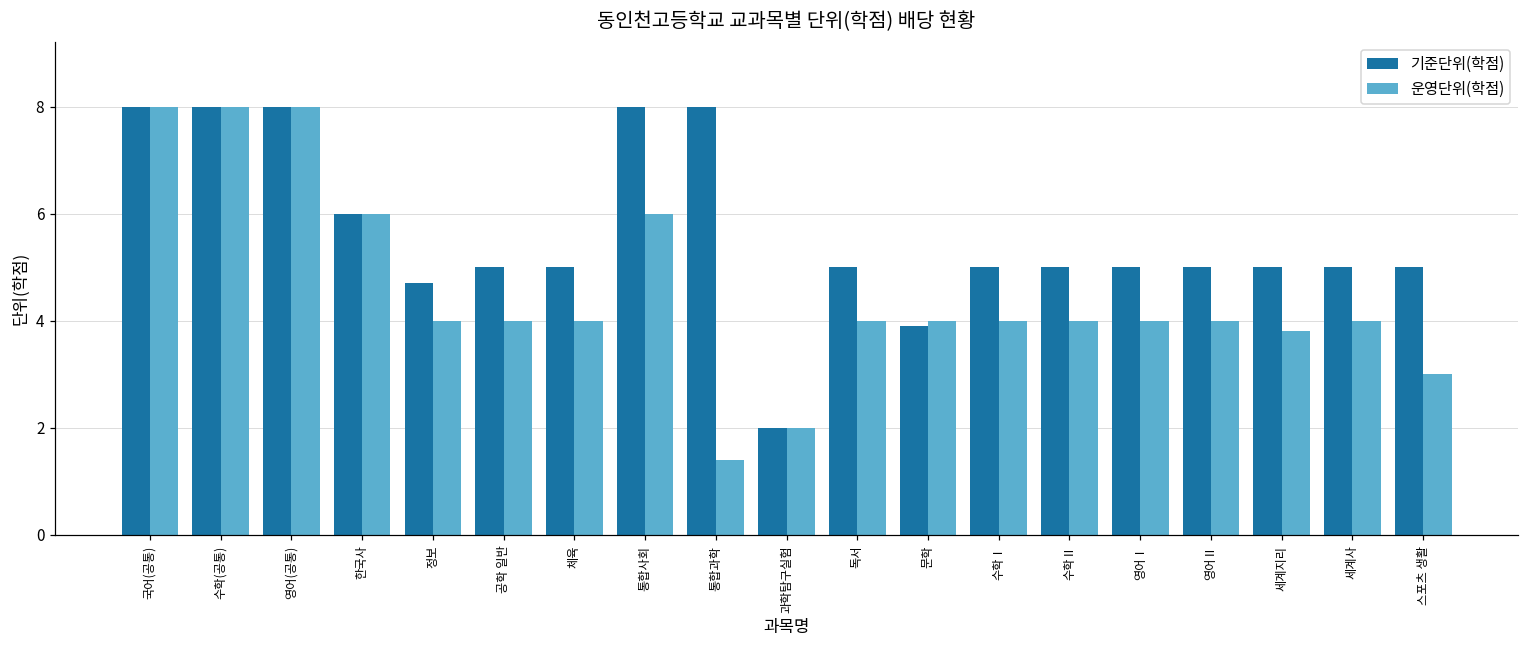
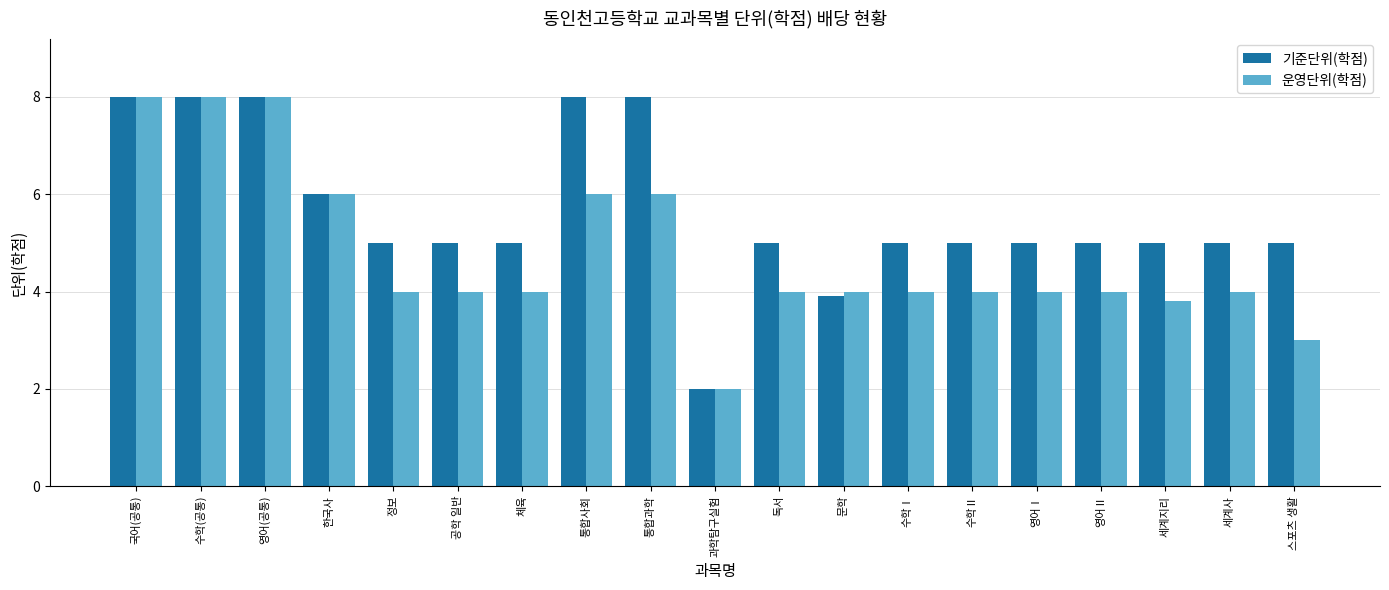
  {
    "기준단위(학점)": {
      "국어(공통)": 8.0,
      "수학(공통)": 8.0,
      "영어(공통)": 8.0,
      "한국사": 6.0,
-     "정보": 4.7,
+     "정보": 5.0,
      "공학 일반": 5.0,
      "체육": 5.0,
      "통합사회": 8.0,
      "통합과학": 8.0,
      "과학탐구실험": 2.0,
      "독서": 5.0,
      "문학": 3.9,
      "수학Ⅰ": 5.0,
      "수학Ⅱ": 5.0,
      "영어Ⅰ": 5.0,
      "영어Ⅱ": 5.0,
      "세계지리": 5.0,
      "세계사": 5.0,
      "스포츠 생활": 5.0
    },
    "운영단위(학점)": {
      "국어(공통)": 8.0,
      "수학(공통)": 8.0,
      "영어(공통)": 8.0,
      "한국사": 6.0,
      "정보": 4.0,
      "공학 일반": 4.0,
      "체육": 4.0,
      "통합사회": 6.0,
-     "통합과학": 1.4,
+     "통합과학": 6.0,
      "과학탐구실험": 2.0,
      "독서": 4.0,
      "문학": 4.0,
      "수학Ⅰ": 4.0,
      "수학Ⅱ": 4.0,
      "영어Ⅰ": 4.0,
      "영어Ⅱ": 4.0,
      "세계지리": 3.8,
      "세계사": 4.0,
      "스포츠 생활": 3.0
    }
  }
